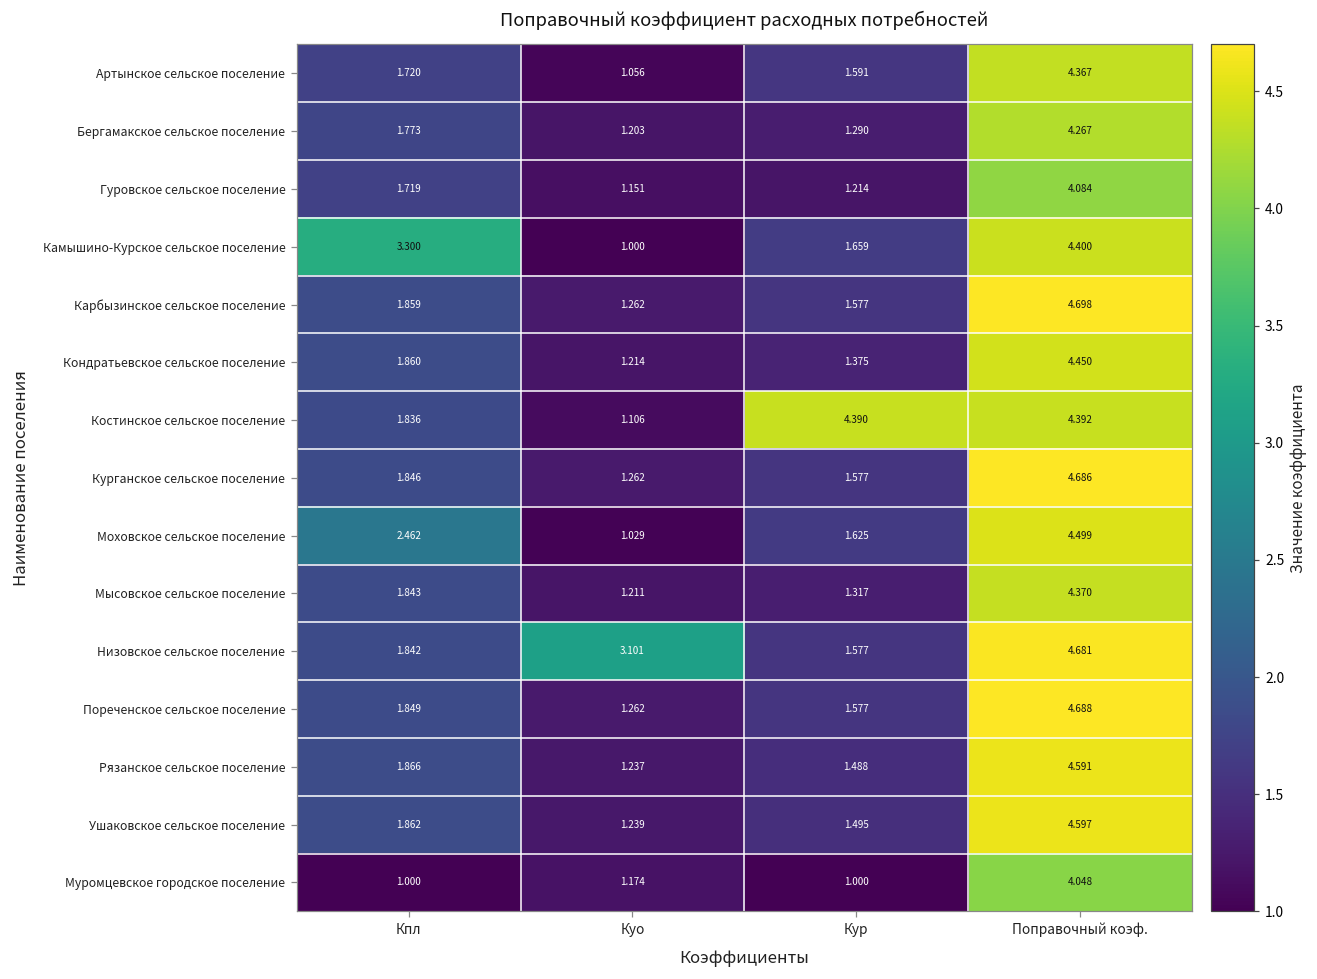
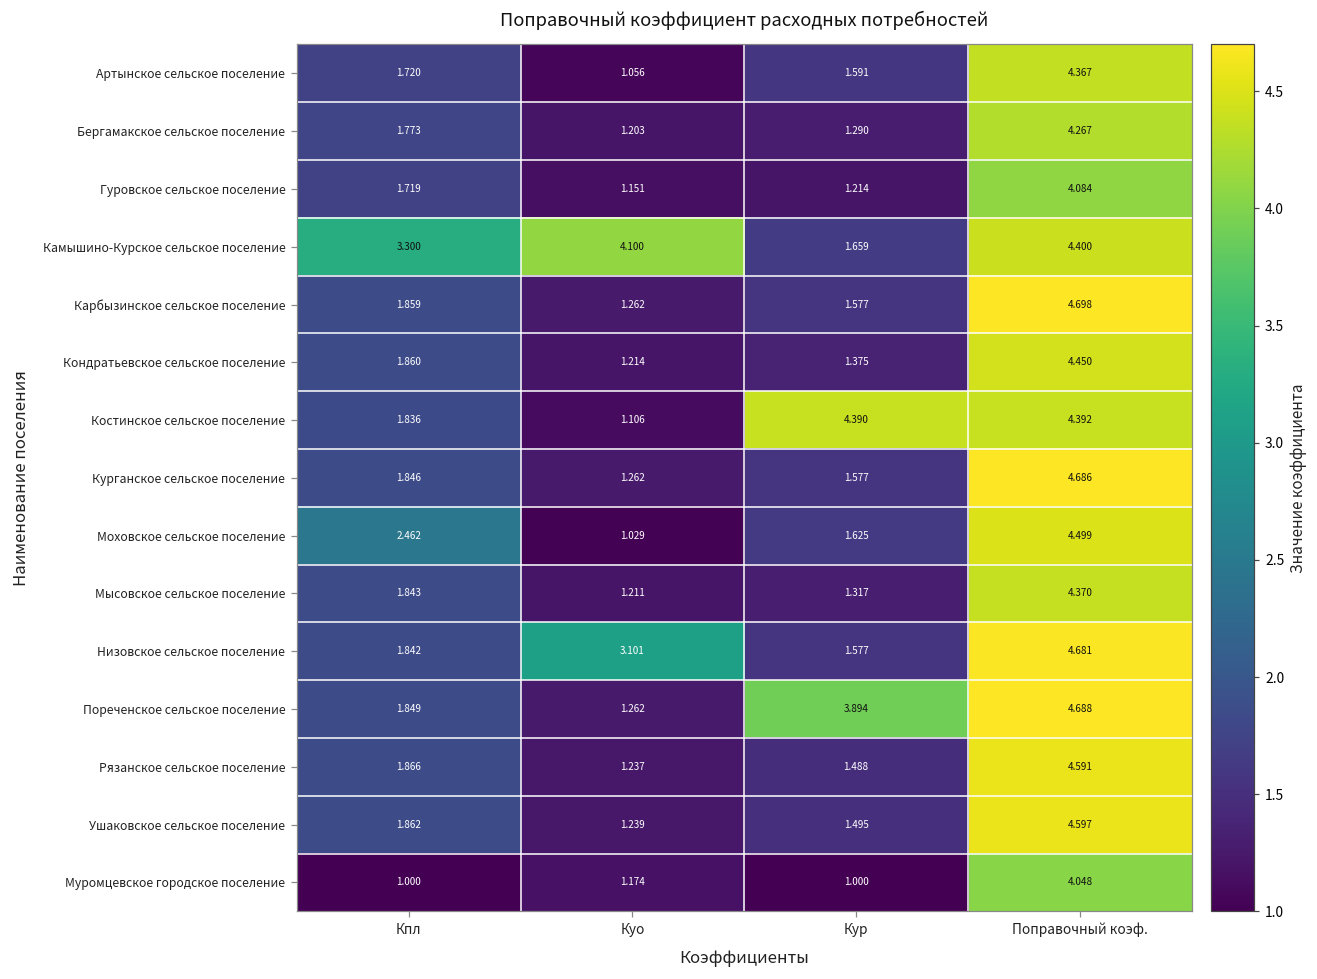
  {
    "Артынское сельское поселение": {
      "Кпл": 1.720,
      "Куо": 1.056,
      "Кур": 1.591,
      "Поправочный коэф.": 4.367
    },
    "Бергамакское сельское поселение": {
      "Кпл": 1.773,
      "Куо": 1.203,
      "Кур": 1.290,
      "Поправочный коэф.": 4.267
    },
    "Гуровское сельское поселение": {
      "Кпл": 1.719,
      "Куо": 1.151,
      "Кур": 1.214,
      "Поправочный коэф.": 4.084
    },
    "Камышино-Курское сельское поселение": {
      "Кпл": 3.300,
-     "Куо": 1.000,
+     "Куо": 4.100,
      "Кур": 1.659,
      "Поправочный коэф.": 4.400
    },
    "Карбызинское сельское поселение": {
      "Кпл": 1.859,
      "Куо": 1.262,
      "Кур": 1.577,
      "Поправочный коэф.": 4.698
    },
    "Кондратьевское сельское поселение": {
      "Кпл": 1.860,
      "Куо": 1.214,
      "Кур": 1.375,
      "Поправочный коэф.": 4.450
    },
    "Костинское сельское поселение": {
      "Кпл": 1.836,
      "Куо": 1.106,
      "Кур": 4.390,
      "Поправочный коэф.": 4.392
    },
    "Курганское сельское поселение": {
      "Кпл": 1.846,
      "Куо": 1.262,
      "Кур": 1.577,
      "Поправочный коэф.": 4.686
    },
    "Моховское сельское поселение": {
      "Кпл": 2.462,
      "Куо": 1.029,
      "Кур": 1.625,
      "Поправочный коэф.": 4.499
    },
    "Мысовское сельское поселение": {
      "Кпл": 1.843,
      "Куо": 1.211,
      "Кур": 1.317,
      "Поправочный коэф.": 4.370
    },
    "Низовское сельское поселение": {
      "Кпл": 1.842,
      "Куо": 3.101,
      "Кур": 1.577,
      "Поправочный коэф.": 4.681
    },
    "Пореченское сельское поселение": {
      "Кпл": 1.849,
      "Куо": 1.262,
-     "Кур": 1.577,
+     "Кур": 3.894,
      "Поправочный коэф.": 4.688
    },
    "Рязанское сельское поселение": {
      "Кпл": 1.866,
      "Куо": 1.237,
      "Кур": 1.488,
      "Поправочный коэф.": 4.591
    },
    "Ушаковское сельское поселение": {
      "Кпл": 1.862,
      "Куо": 1.239,
      "Кур": 1.495,
      "Поправочный коэф.": 4.597
    },
    "Муромцевское городское поселение": {
      "Кпл": 1.000,
      "Куо": 1.174,
      "Кур": 1.000,
      "Поправочный коэф.": 4.048
    }
  }
